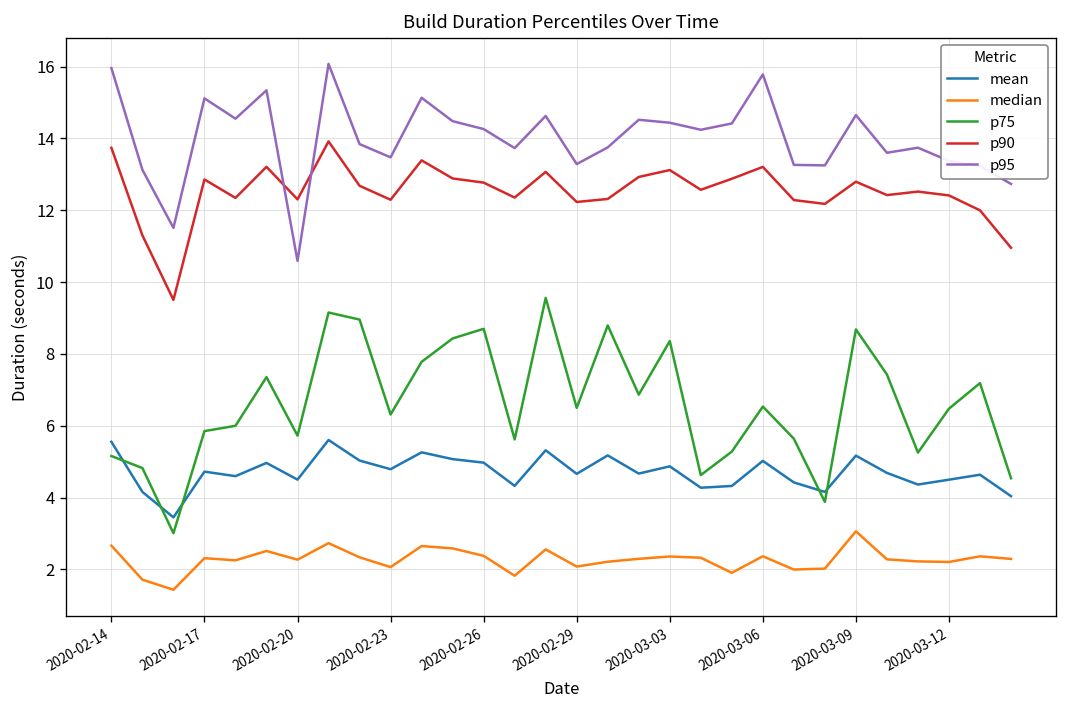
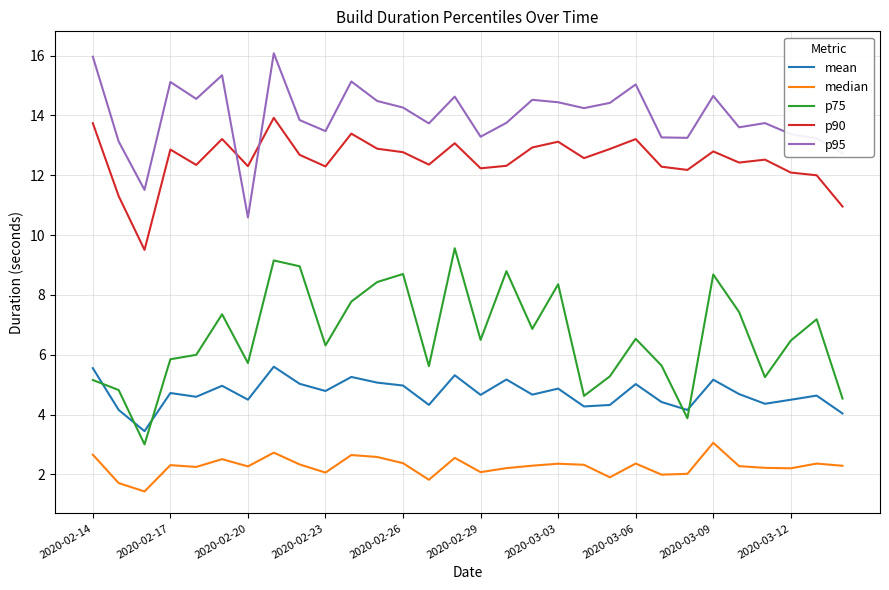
  {
    "mean": {
      "2020-02-14": 5.6,
      "2020-02-17": 4.7,
      "2020-02-20": 4.5,
      "2020-02-23": 4.8,
      "2020-02-26": 5.0,
      "2020-02-29": 4.7,
      "2020-03-03": 4.9,
      "2020-03-06": 5.0,
      "2020-03-09": 5.2,
      "2020-03-12": 4.5
    },
    "median": {
      "2020-02-14": 2.7,
      "2020-02-17": 2.3,
      "2020-02-20": 2.3,
      "2020-02-23": 2.1,
      "2020-02-26": 2.4,
      "2020-02-29": 2.1,
      "2020-03-03": 2.4,
      "2020-03-06": 2.4,
      "2020-03-09": 3.1,
      "2020-03-12": 2.2
    },
    "p75": {
      "2020-02-14": 5.2,
      "2020-02-17": 5.9,
      "2020-02-20": 5.7,
      "2020-02-23": 6.3,
      "2020-02-26": 8.7,
      "2020-02-29": 6.5,
      "2020-03-03": 8.4,
      "2020-03-06": 6.5,
      "2020-03-09": 8.7,
      "2020-03-12": 6.5
    },
    "p90": {
      "2020-02-14": 13.7,
      "2020-02-17": 12.9,
      "2020-02-20": 12.3,
      "2020-02-23": 12.3,
      "2020-02-26": 12.8,
      "2020-02-29": 12.2,
      "2020-03-03": 13.1,
      "2020-03-06": 13.2,
      "2020-03-09": 12.8,
-     "2020-03-12": 12.4
+     "2020-03-12": 12.1
    },
    "p95": {
      "2020-02-14": 16.0,
      "2020-02-17": 15.1,
      "2020-02-20": 10.6,
      "2020-02-23": 13.5,
      "2020-02-26": 14.3,
      "2020-02-29": 13.3,
      "2020-03-03": 14.4,
-     "2020-03-06": 15.8,
+     "2020-03-06": 15.0,
      "2020-03-09": 14.6
    }
  }
